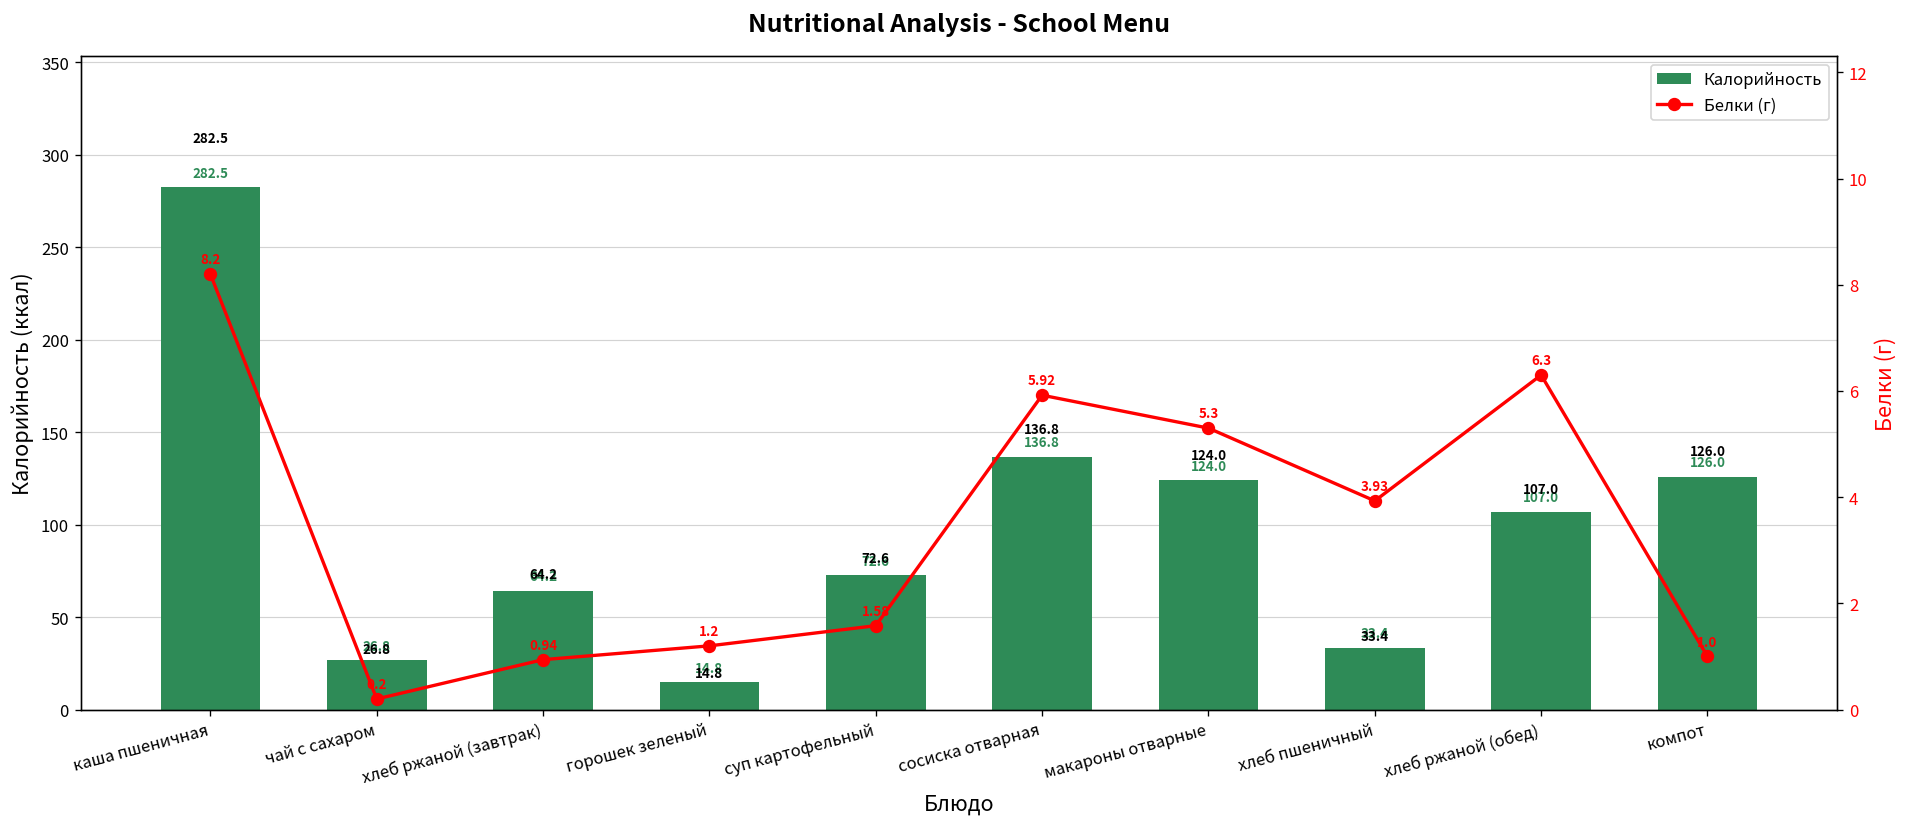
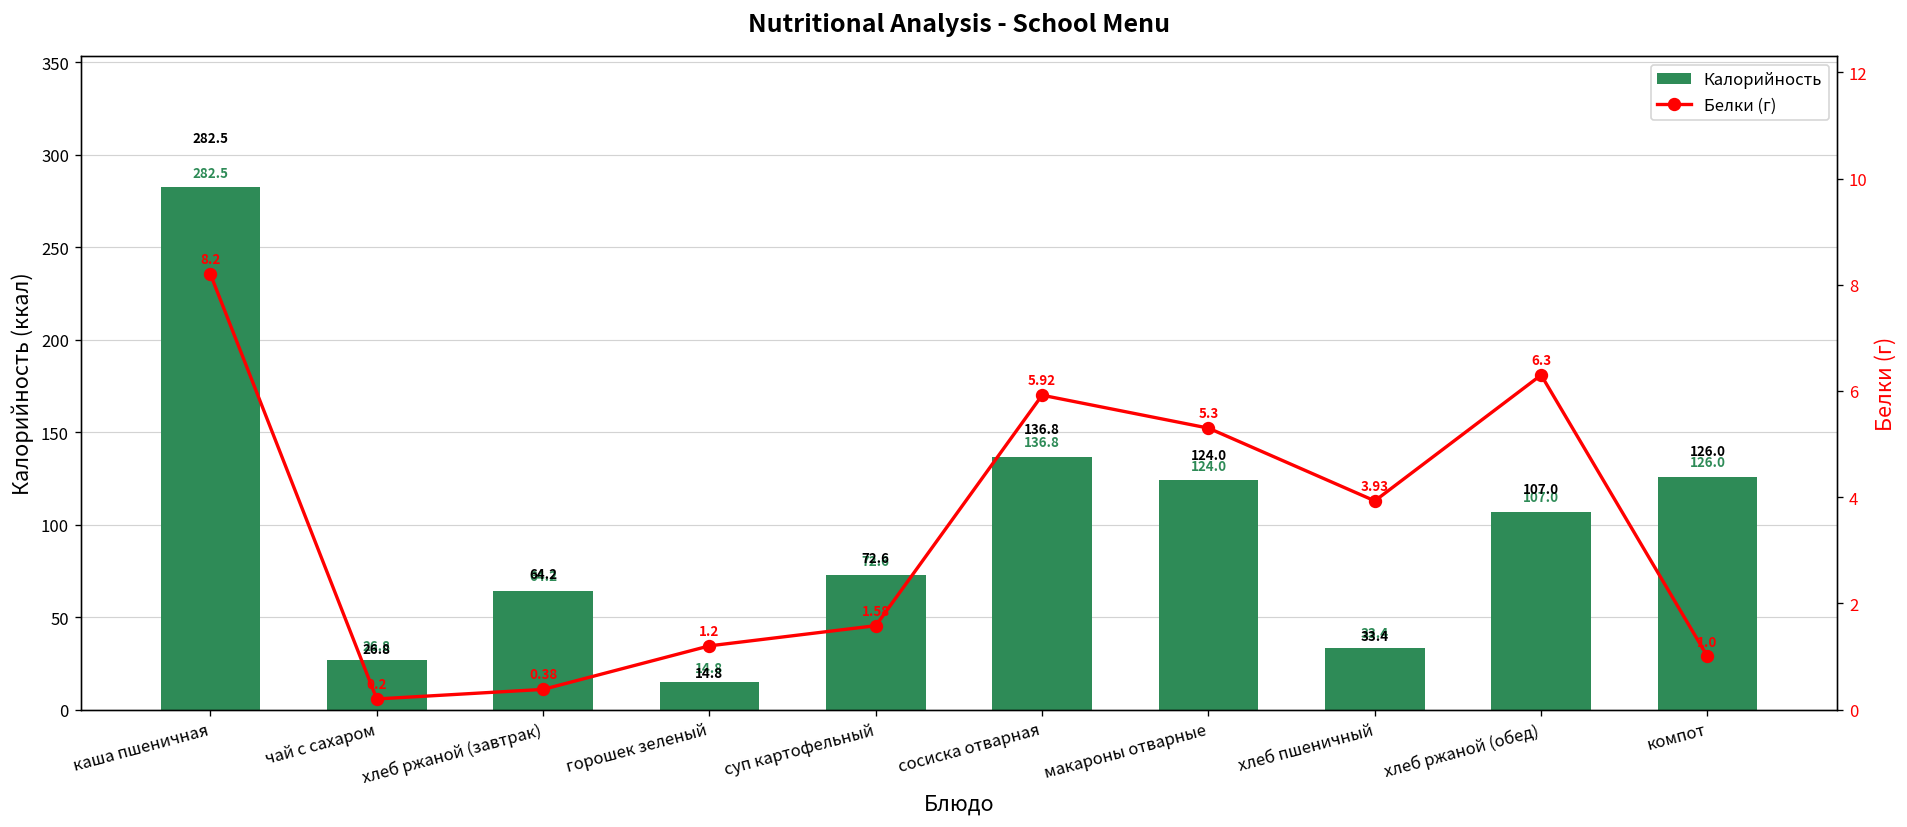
  {
    "Калорийность": {
      "каша пшеничная": 282.5
    },
    "Белки (г)": {
      "каша пшеничная": 8.2,
      "чай с сахаром": 0.2,
-     "хлеб ржаной (завтрак)": 0.94,
+     "хлеб ржаной (завтрак)": 0.38,
      "горошек зеленый": 1.2,
      "суп картофельный": 1.58,
      "сосиска отварная": 5.92,
      "макароны отварные": 5.3,
      "хлеб пшеничный": 3.93,
      "хлеб ржаной (обед)": 6.3,
      "компот": 1.0
    }
  }
